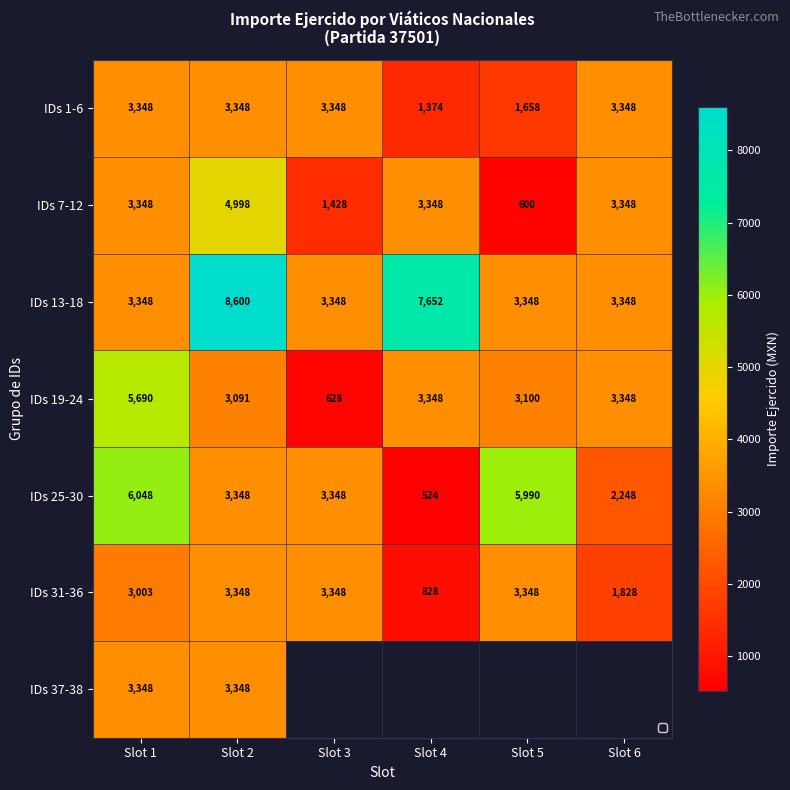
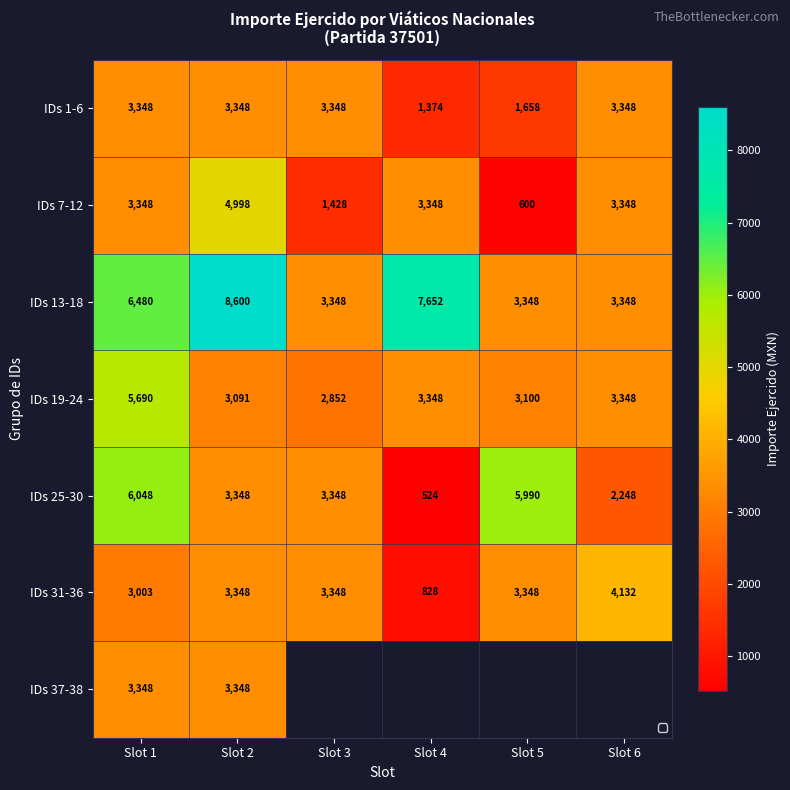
  {
    "IDs 1-6": {
      "Slot 1": "3,348",
      "Slot 2": "3,348",
      "Slot 3": "3,348",
      "Slot 4": "1,374",
      "Slot 5": "1,658",
      "Slot 6": "3,348"
    },
    "IDs 7-12": {
      "Slot 1": "3,348",
      "Slot 2": "4,998",
      "Slot 3": "1,428",
      "Slot 4": "3,348",
      "Slot 5": "600",
      "Slot 6": "3,348"
    },
    "IDs 13-18": {
-     "Slot 1": "3,348",
+     "Slot 1": "6,480",
      "Slot 2": "8,600",
      "Slot 3": "3,348",
      "Slot 4": "7,652",
      "Slot 5": "3,348",
      "Slot 6": "3,348"
    },
    "IDs 19-24": {
      "Slot 1": "5,690",
      "Slot 2": "3,091",
-     "Slot 3": "628",
+     "Slot 3": "2,852",
      "Slot 4": "3,348",
      "Slot 5": "3,100",
      "Slot 6": "3,348"
    },
    "IDs 25-30": {
      "Slot 1": "6,048",
      "Slot 2": "3,348",
      "Slot 3": "3,348",
      "Slot 4": "524",
      "Slot 5": "5,990",
      "Slot 6": "2,248"
    },
    "IDs 31-36": {
      "Slot 1": "3,003",
      "Slot 2": "3,348",
      "Slot 3": "3,348",
      "Slot 4": "828",
      "Slot 5": "3,348",
-     "Slot 6": "1,828"
+     "Slot 6": "4,132"
    },
    "IDs 37-38": {
      "Slot 1": "3,348",
      "Slot 2": "3,348"
    }
  }
